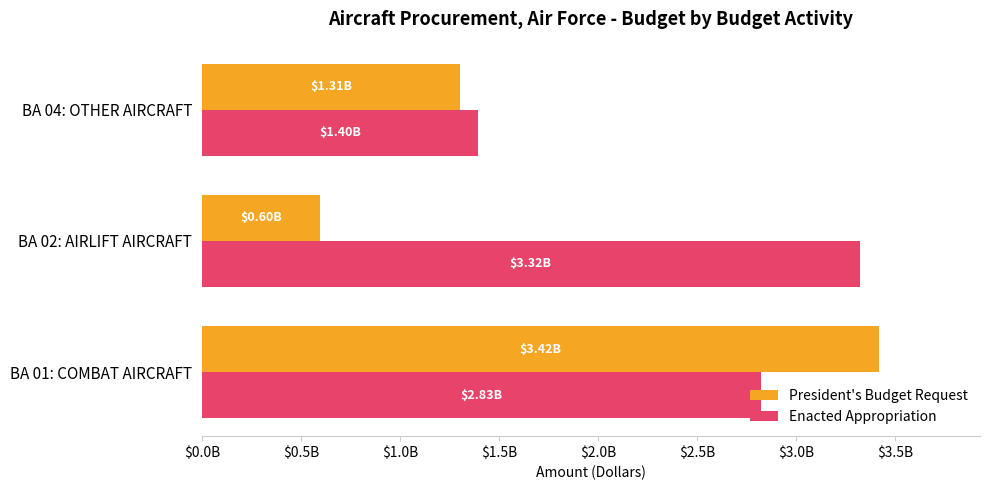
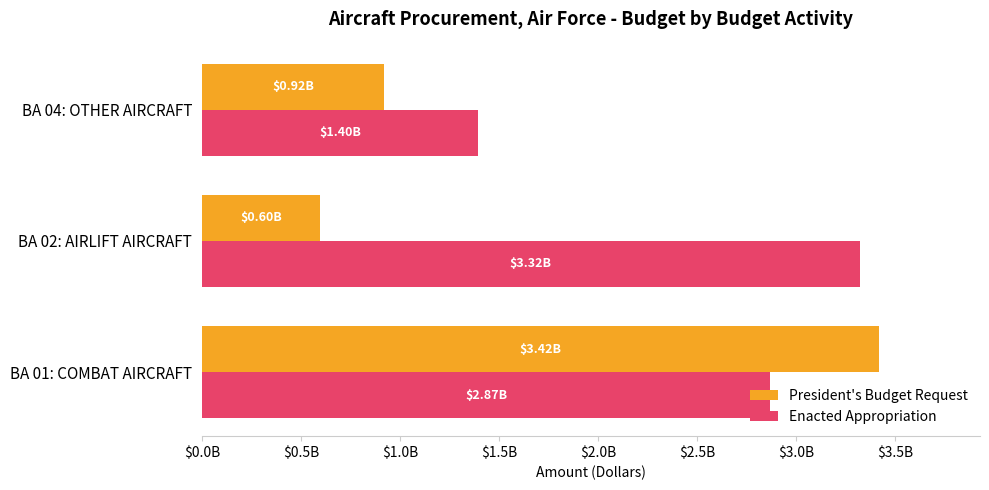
  {
    "President's Budget Request": {
-     "BA 04: OTHER AIRCRAFT": "$1.31B",
+     "BA 04: OTHER AIRCRAFT": "$0.92B",
      "BA 02: AIRLIFT AIRCRAFT": "$0.60B",
      "BA 01: COMBAT AIRCRAFT": "$3.42B"
    },
    "Enacted Appropriation": {
      "BA 04: OTHER AIRCRAFT": "$1.40B",
      "BA 02: AIRLIFT AIRCRAFT": "$3.32B",
-     "BA 01: COMBAT AIRCRAFT": "$2.83B"
+     "BA 01: COMBAT AIRCRAFT": "$2.87B"
    }
  }
